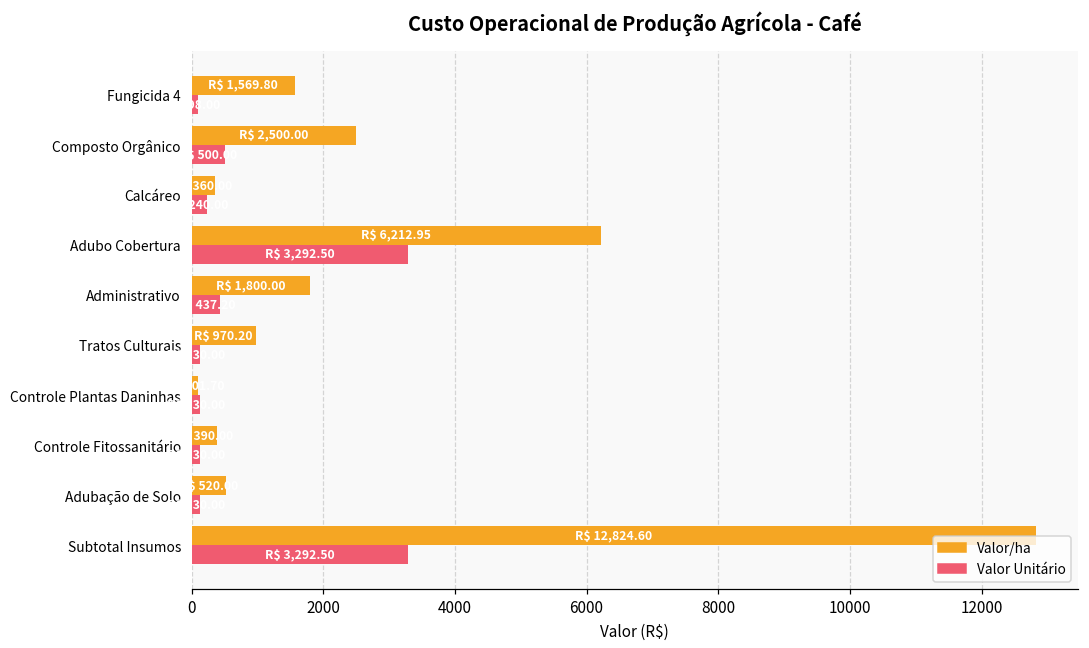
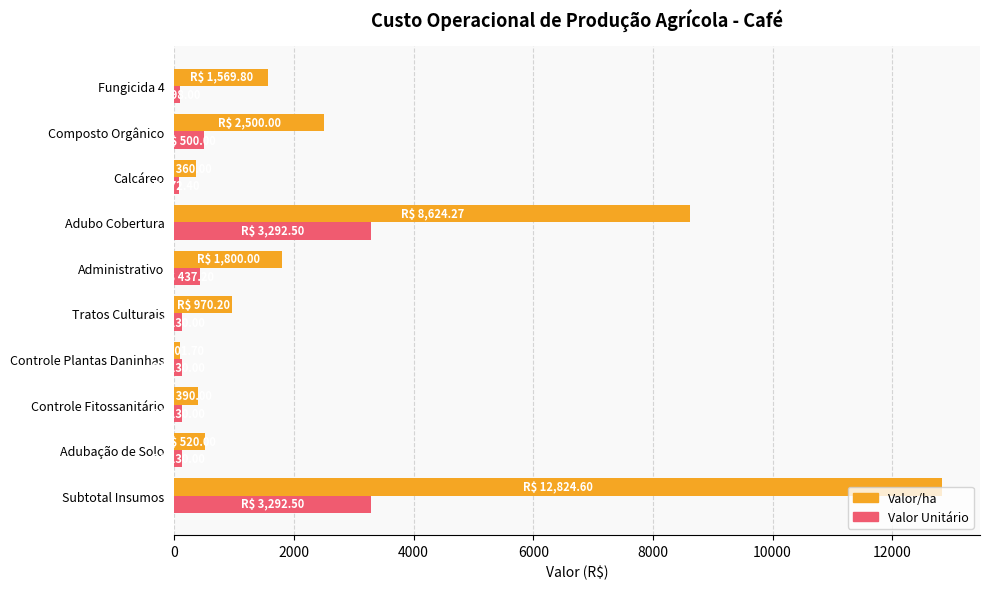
  {
    "Valor/ha": {
      "Fungicida 4": "1,569.80",
      "Composto Orgânico": "2,500.00",
-     "Adubo Cobertura": "6,212.95",
+     "Adubo Cobertura": "8,624.27",
      "Administrativo": "1,800.00",
      "Tratos Culturais": "970.20",
      "Adubação de Solo": "520.00"
    },
    "Valor Unitário": {
      "Fungicida 4": "100",
-     "Calcáreo": "200",
+     "Calcáreo": "100",
      "Administrativo": "400",
      "Tratos Culturais": "100",
      "Controle Plantas Daninhas": "100",
      "Controle Fitossanitário": "100",
      "Adubação de Solo": "100"
    }
  }
